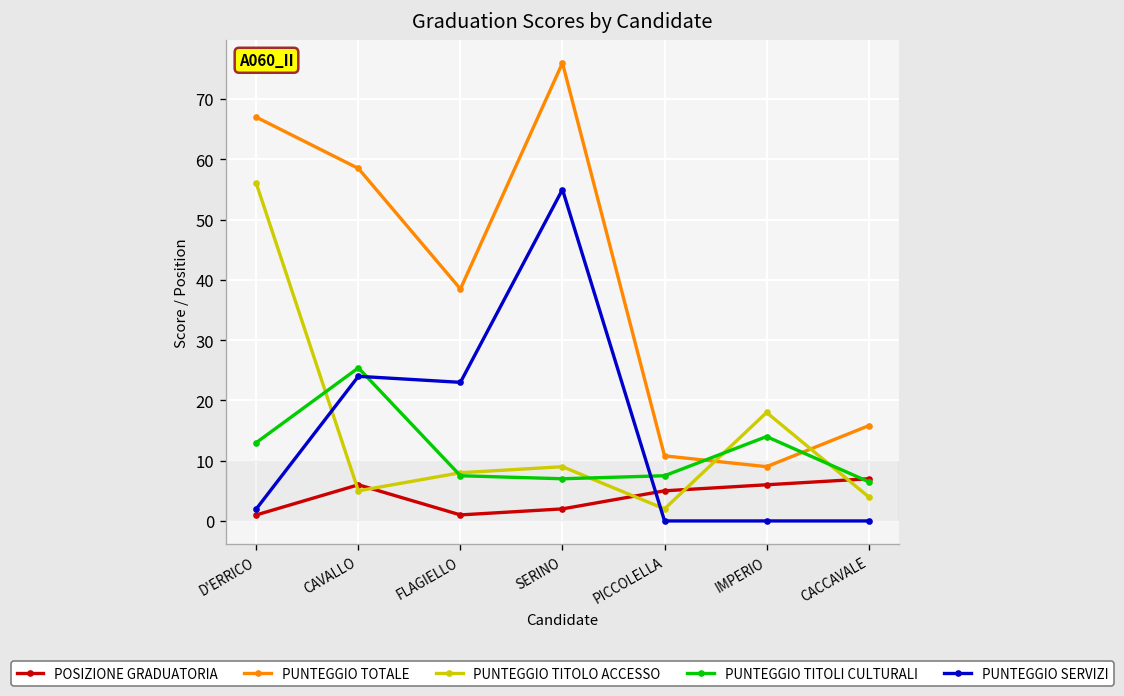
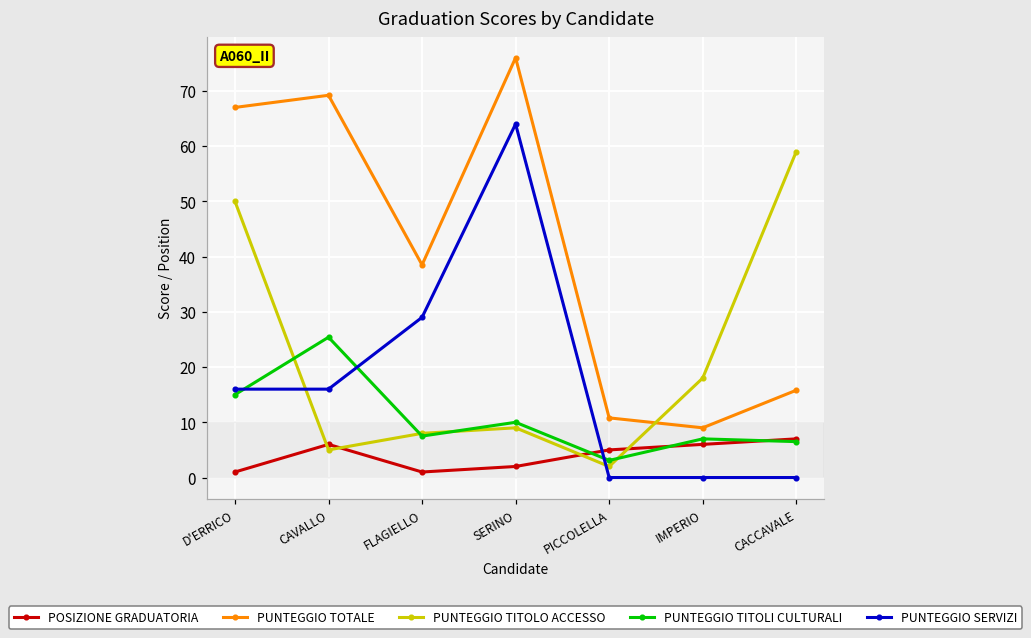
  {
    "POSIZIONE GRADUATORIA": {
      "D'ERRICO": 1,
      "CAVALLO": 6,
      "FLAGIELLO": 1,
      "SERINO": 2,
      "PICCOLELLA": 5,
      "IMPERIO": 6
    },
    "PUNTEGGIO TOTALE": {
      "D'ERRICO": 67,
-     "CAVALLO": 59,
+     "CAVALLO": 69,
      "FLAGIELLO": 39,
      "SERINO": 76,
      "PICCOLELLA": 11,
      "IMPERIO": 9,
      "CACCAVALE": 16
    },
    "PUNTEGGIO TITOLO ACCESSO": {
-     "D'ERRICO": 56,
+     "D'ERRICO": 50,
      "CAVALLO": 5,
      "SERINO": 9,
      "PICCOLELLA": 2,
      "IMPERIO": 18,
-     "CACCAVALE": 4
+     "CACCAVALE": 59
    },
    "PUNTEGGIO TITOLI CULTURALI": {
-     "D'ERRICO": 13,
+     "D'ERRICO": 15,
      "CAVALLO": 25,
-     "SERINO": 7,
-     "PICCOLELLA": 8,
-     "IMPERIO": 14
+     "SERINO": 10,
+     "PICCOLELLA": 3,
+     "IMPERIO": 7
    },
    "PUNTEGGIO SERVIZI": {
-     "D'ERRICO": 2,
-     "CAVALLO": 24,
-     "FLAGIELLO": 23,
-     "SERINO": 55,
+     "D'ERRICO": 16,
+     "CAVALLO": 16,
+     "FLAGIELLO": 29,
+     "SERINO": 64,
      "PICCOLELLA": 0,
      "IMPERIO": 0,
      "CACCAVALE": 0
    }
  }
